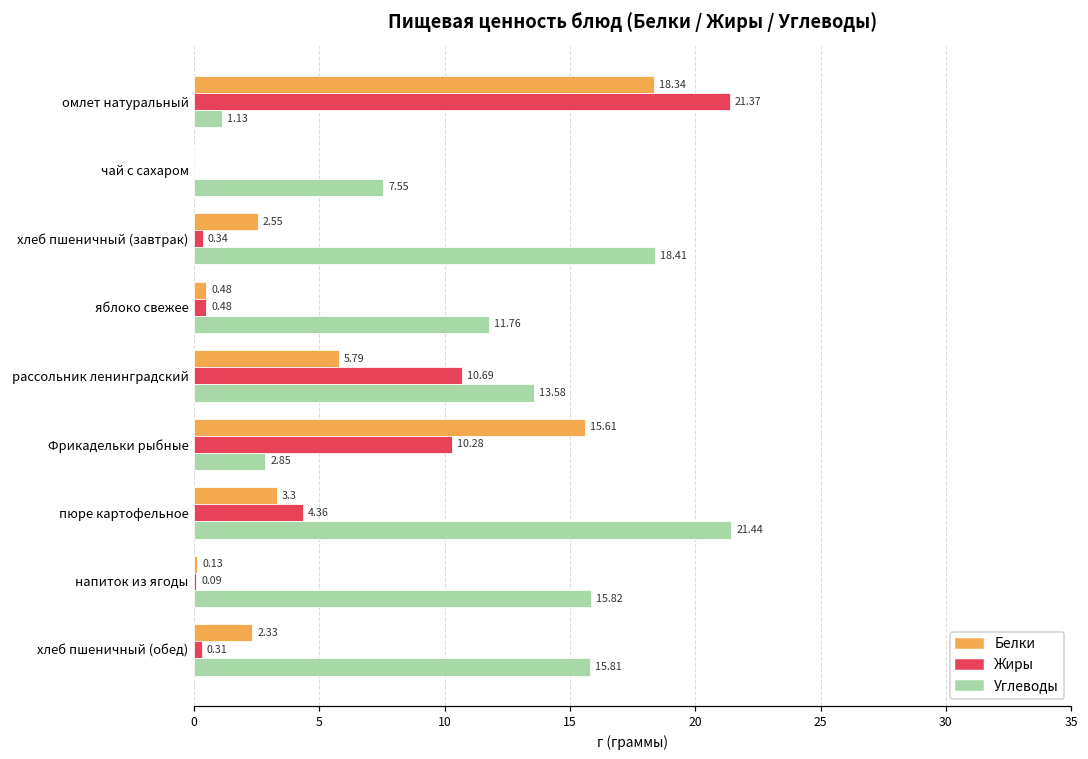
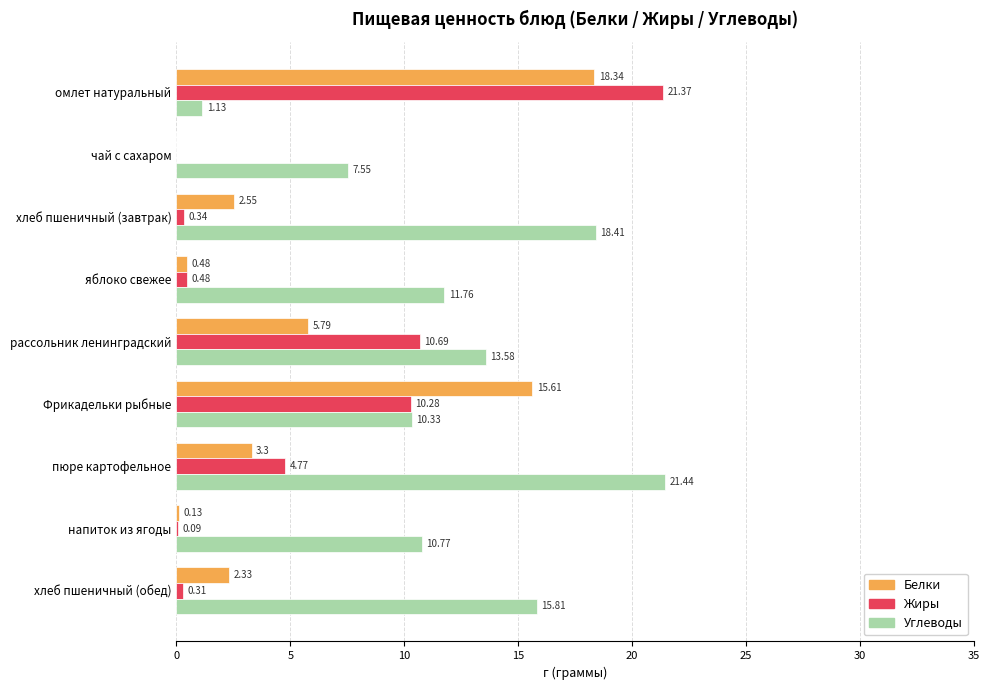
  {
    "Белки": {
      "омлет натуральный": 18.34,
      "хлеб пшеничный (завтрак)": 2.55,
      "яблоко свежее": 0.48,
      "рассольник ленинградский": 5.79,
      "Фрикадельки рыбные": 15.61,
      "пюре картофельное": 3.3,
      "напиток из ягоды": 0.13,
      "хлеб пшеничный (обед)": 2.33
    },
    "Жиры": {
      "омлет натуральный": 21.37,
      "хлеб пшеничный (завтрак)": 0.34,
      "яблоко свежее": 0.48,
      "рассольник ленинградский": 10.69,
      "Фрикадельки рыбные": 10.28,
-     "пюре картофельное": 4.36,
+     "пюре картофельное": 4.77,
      "напиток из ягоды": 0.09,
      "хлеб пшеничный (обед)": 0.31
    },
    "Углеводы": {
      "омлет натуральный": 1.13,
      "чай с сахаром": 7.55,
      "хлеб пшеничный (завтрак)": 18.41,
      "яблоко свежее": 11.76,
      "рассольник ленинградский": 13.58,
-     "Фрикадельки рыбные": 2.85,
+     "Фрикадельки рыбные": 10.33,
      "пюре картофельное": 21.44,
-     "напиток из ягоды": 15.82,
+     "напиток из ягоды": 10.77,
      "хлеб пшеничный (обед)": 15.81
    }
  }
